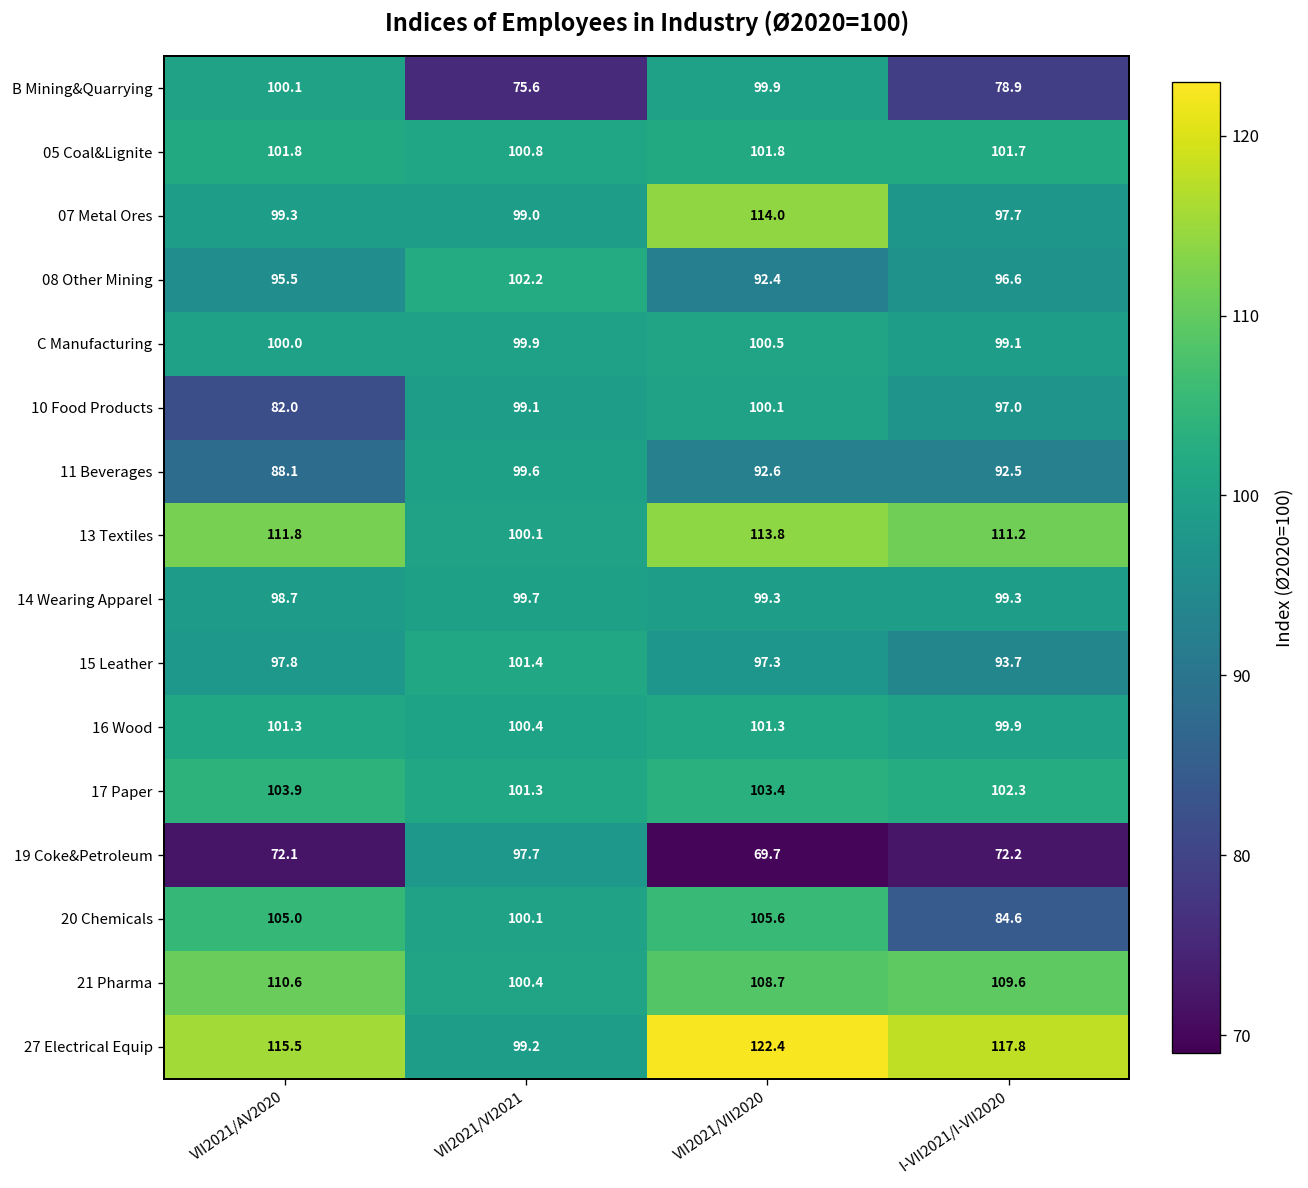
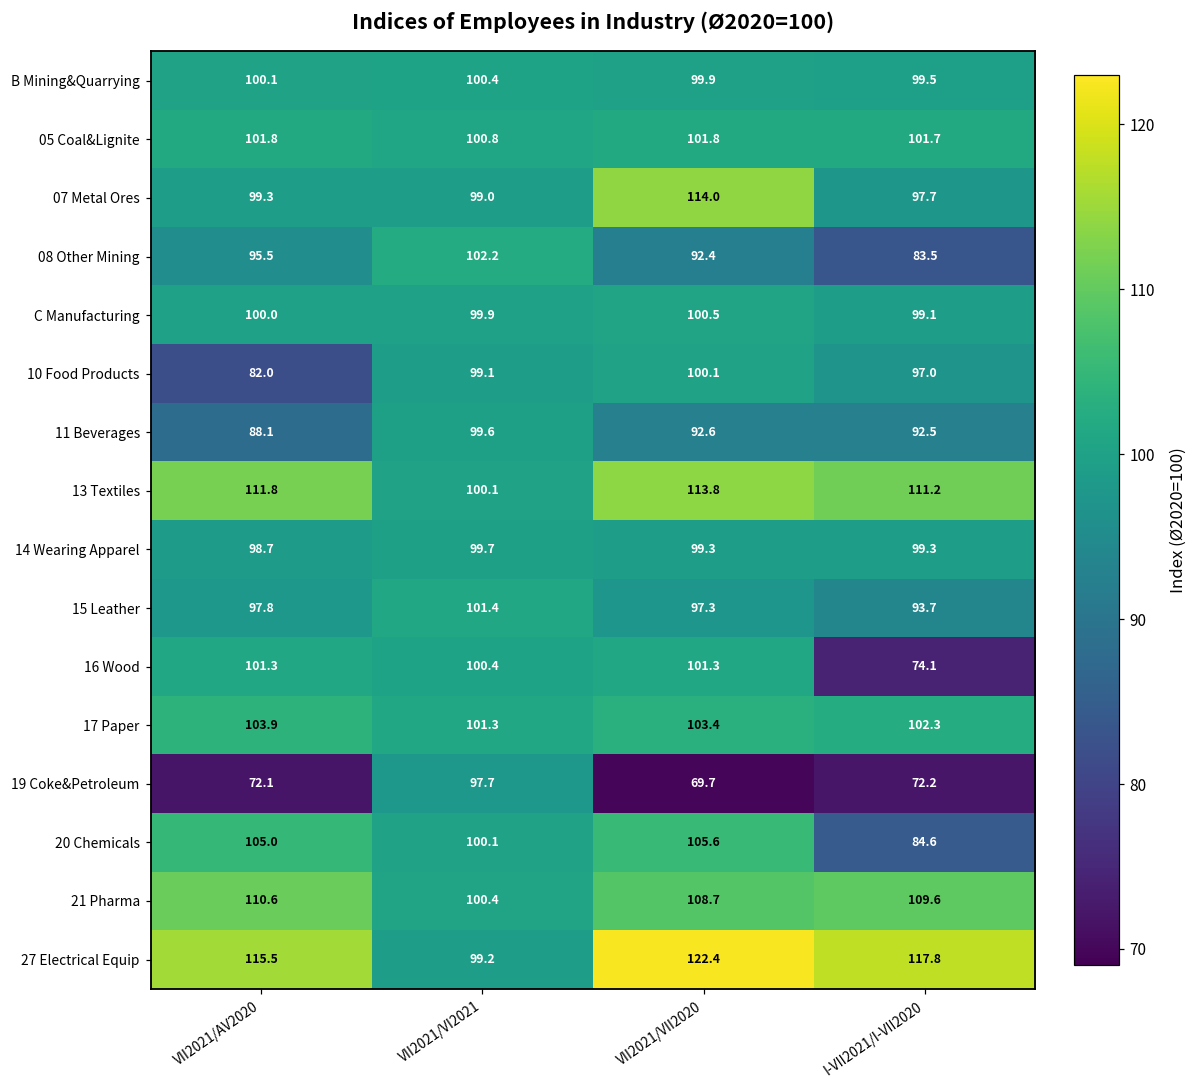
  {
    "B Mining&Quarrying": {
      "VII2021/AV2020": 100.1,
-     "VII2021/VI2021": 75.6,
+     "VII2021/VI2021": 100.4,
      "VII2021/VII2020": 99.9,
-     "I-VII2021/I-VII2020": 78.9
+     "I-VII2021/I-VII2020": 99.5
    },
    "05 Coal&Lignite": {
      "VII2021/AV2020": 101.8,
      "VII2021/VI2021": 100.8,
      "VII2021/VII2020": 101.8,
      "I-VII2021/I-VII2020": 101.7
    },
    "07 Metal Ores": {
      "VII2021/AV2020": 99.3,
      "VII2021/VI2021": 99.0,
      "VII2021/VII2020": 114.0,
      "I-VII2021/I-VII2020": 97.7
    },
    "08 Other Mining": {
      "VII2021/AV2020": 95.5,
      "VII2021/VI2021": 102.2,
      "VII2021/VII2020": 92.4,
-     "I-VII2021/I-VII2020": 96.6
+     "I-VII2021/I-VII2020": 83.5
    },
    "C Manufacturing": {
      "VII2021/AV2020": 100.0,
      "VII2021/VI2021": 99.9,
      "VII2021/VII2020": 100.5,
      "I-VII2021/I-VII2020": 99.1
    },
    "10 Food Products": {
      "VII2021/AV2020": 82.0,
      "VII2021/VI2021": 99.1,
      "VII2021/VII2020": 100.1,
      "I-VII2021/I-VII2020": 97.0
    },
    "11 Beverages": {
      "VII2021/AV2020": 88.1,
      "VII2021/VI2021": 99.6,
      "VII2021/VII2020": 92.6,
      "I-VII2021/I-VII2020": 92.5
    },
    "13 Textiles": {
      "VII2021/AV2020": 111.8,
      "VII2021/VI2021": 100.1,
      "VII2021/VII2020": 113.8,
      "I-VII2021/I-VII2020": 111.2
    },
    "14 Wearing Apparel": {
      "VII2021/AV2020": 98.7,
      "VII2021/VI2021": 99.7,
      "VII2021/VII2020": 99.3,
      "I-VII2021/I-VII2020": 99.3
    },
    "15 Leather": {
      "VII2021/AV2020": 97.8,
      "VII2021/VI2021": 101.4,
      "VII2021/VII2020": 97.3,
      "I-VII2021/I-VII2020": 93.7
    },
    "16 Wood": {
      "VII2021/AV2020": 101.3,
      "VII2021/VI2021": 100.4,
      "VII2021/VII2020": 101.3,
-     "I-VII2021/I-VII2020": 99.9
+     "I-VII2021/I-VII2020": 74.1
    },
    "17 Paper": {
      "VII2021/AV2020": 103.9,
      "VII2021/VI2021": 101.3,
      "VII2021/VII2020": 103.4,
      "I-VII2021/I-VII2020": 102.3
    },
    "19 Coke&Petroleum": {
      "VII2021/AV2020": 72.1,
      "VII2021/VI2021": 97.7,
      "VII2021/VII2020": 69.7,
      "I-VII2021/I-VII2020": 72.2
    },
    "20 Chemicals": {
      "VII2021/AV2020": 105.0,
      "VII2021/VI2021": 100.1,
      "VII2021/VII2020": 105.6,
      "I-VII2021/I-VII2020": 84.6
    },
    "21 Pharma": {
      "VII2021/AV2020": 110.6,
      "VII2021/VI2021": 100.4,
      "VII2021/VII2020": 108.7,
      "I-VII2021/I-VII2020": 109.6
    },
    "27 Electrical Equip": {
      "VII2021/AV2020": 115.5,
      "VII2021/VI2021": 99.2,
      "VII2021/VII2020": 122.4,
      "I-VII2021/I-VII2020": 117.8
    }
  }
